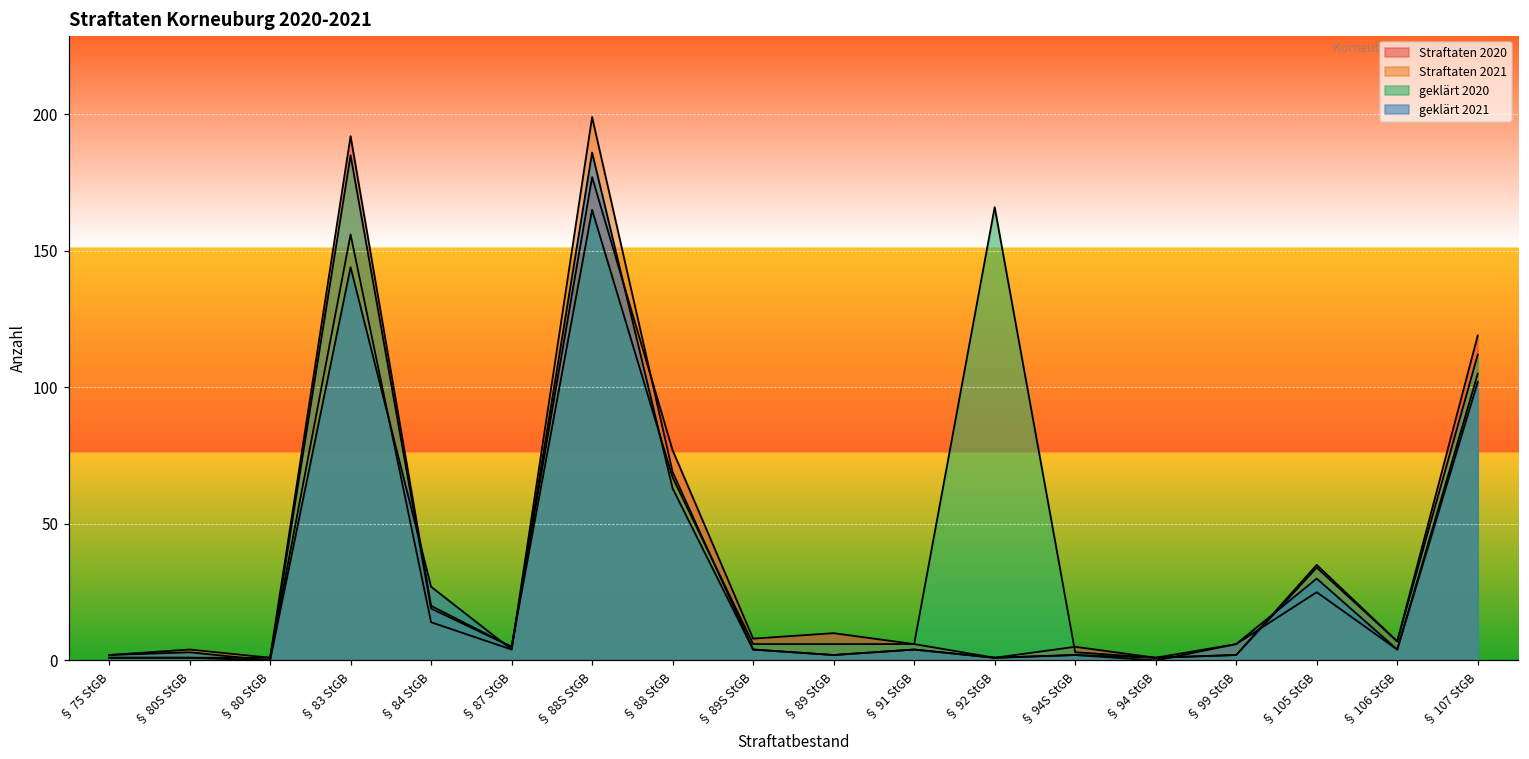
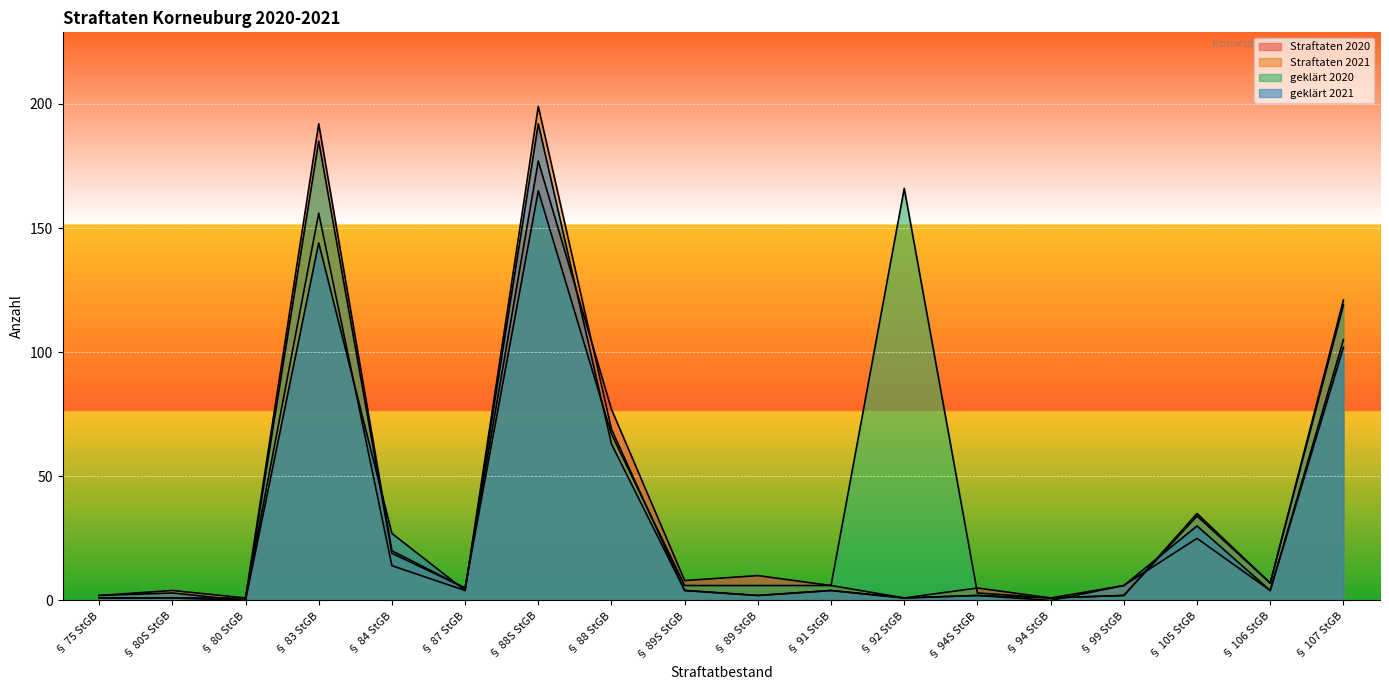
  {
    "geklärt 2020": {
      "§ 83 StGB": 185,
      "§ 88S StGB": 165,
      "§ 88 StGB": 67,
      "§ 89S StGB": 6,
      "§ 89 StGB": 6,
      "§ 92 StGB": 166,
-     "§ 107 StGB": 112
+     "§ 107 StGB": 121
    },
    "geklärt 2021": {
      "§ 83 StGB": 144,
      "§ 84 StGB": 27,
-     "§ 88S StGB": 186,
+     "§ 88S StGB": 192,
      "§ 88 StGB": 63,
      "§ 105 StGB": 30,
      "§ 107 StGB": 102
    }
  }
